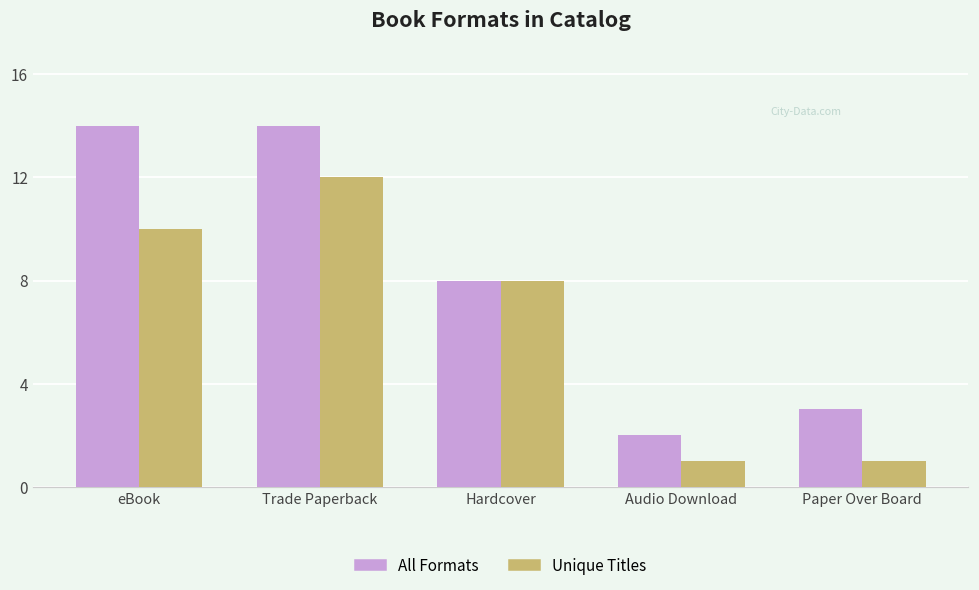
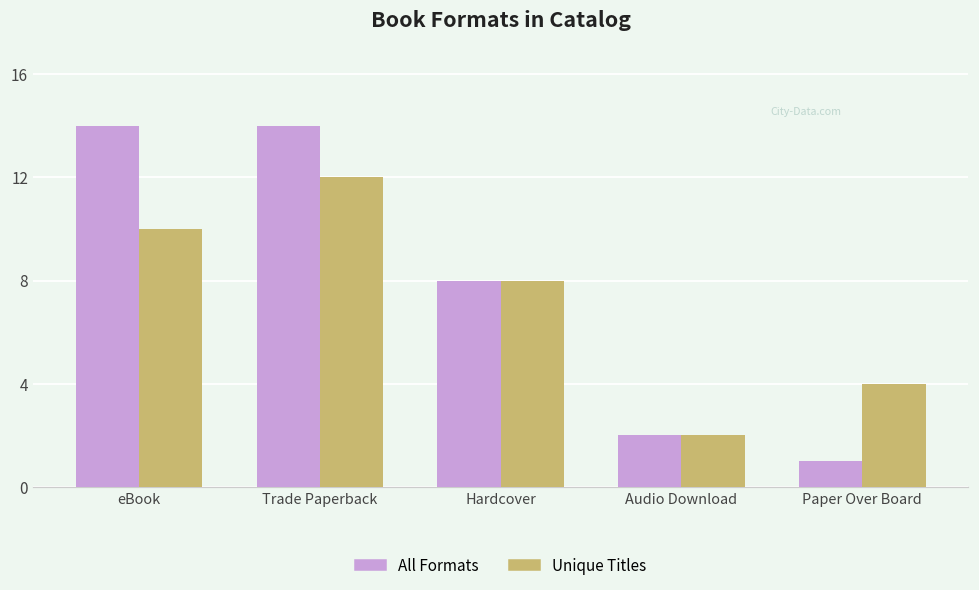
  {
    "All Formats": {
      "eBook": 14,
      "Trade Paperback": 14,
      "Hardcover": 8,
      "Audio Download": 2,
-     "Paper Over Board": 3
+     "Paper Over Board": 1
    },
    "Unique Titles": {
      "eBook": 10,
      "Trade Paperback": 12,
      "Hardcover": 8,
-     "Audio Download": 1,
-     "Paper Over Board": 1
+     "Audio Download": 2,
+     "Paper Over Board": 4
    }
  }
